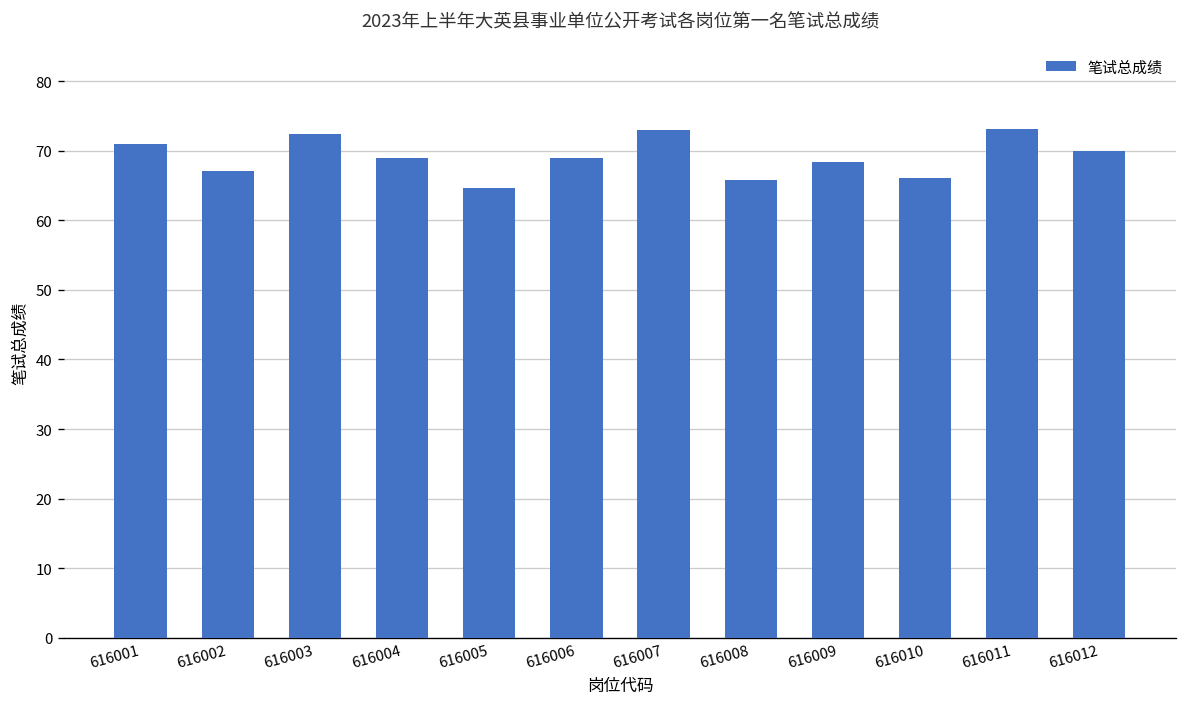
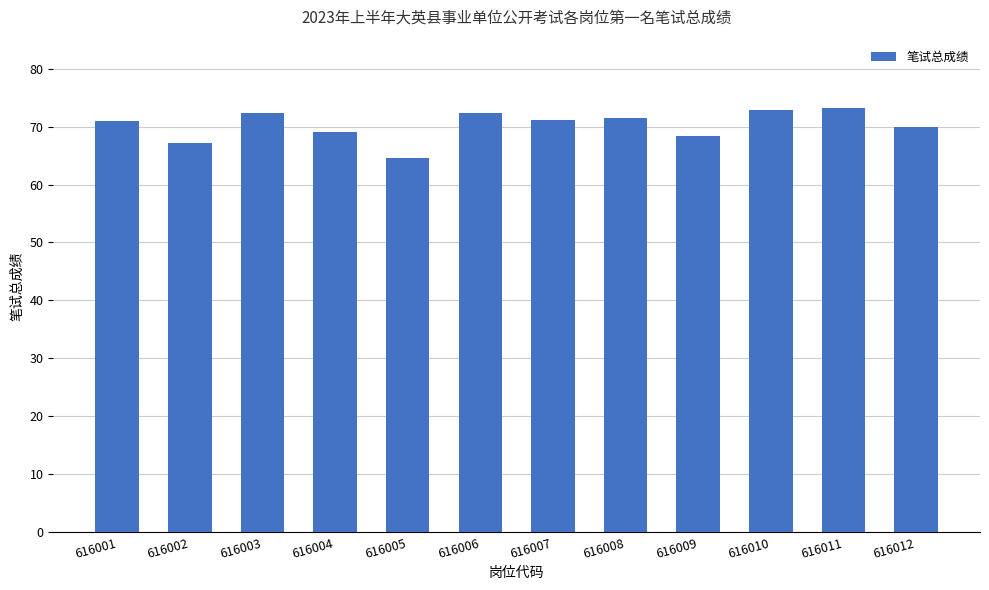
  {
    "616001": 71,
    "616002": 67,
    "616003": 72,
    "616004": 69,
    "616005": 65,
-   "616006": 69,
-   "616007": 73,
-   "616008": 66,
+   "616006": 72,
+   "616007": 71,
+   "616008": 71,
    "616009": 68,
-   "616010": 66,
+   "616010": 73,
    "616011": 73,
    "616012": 70
  }
